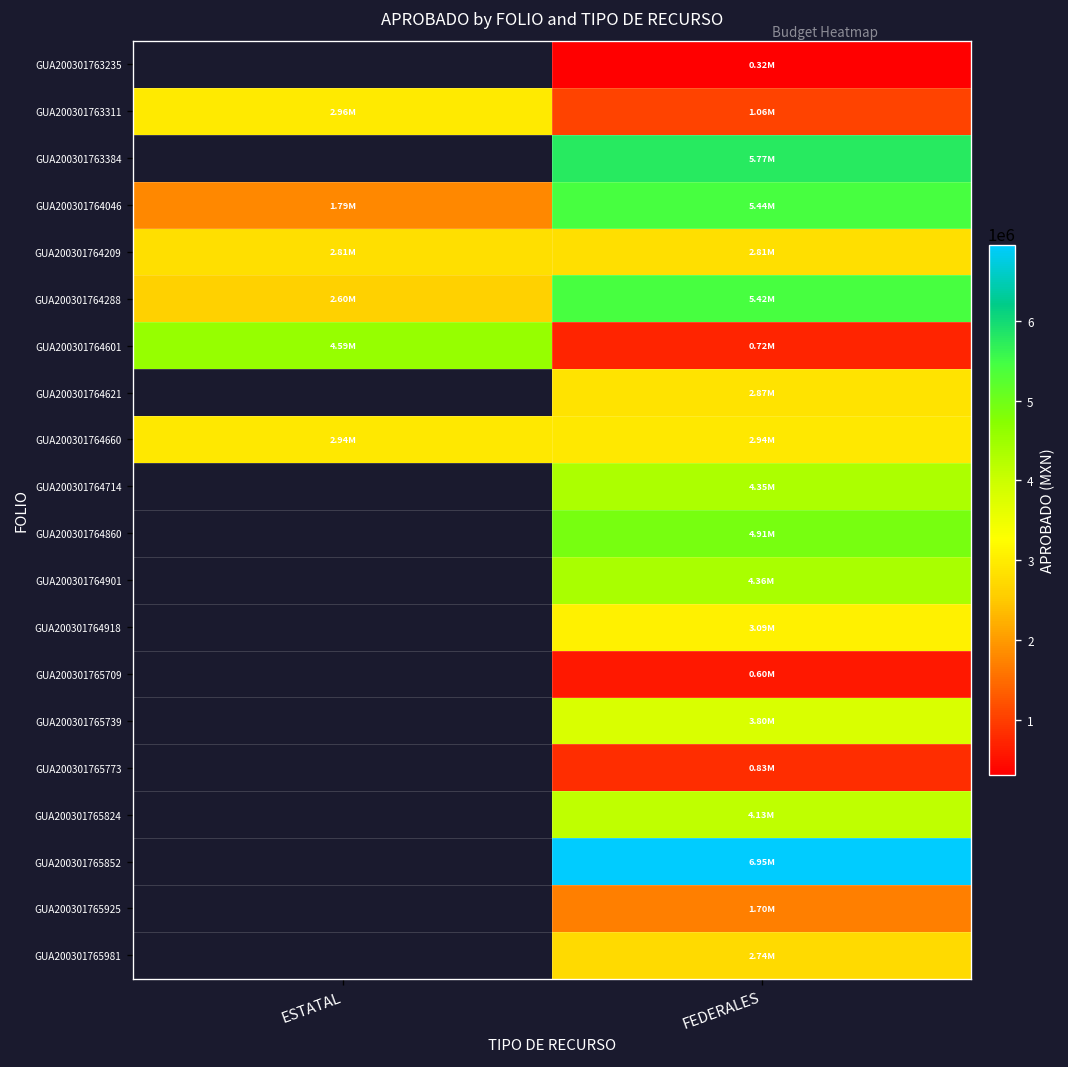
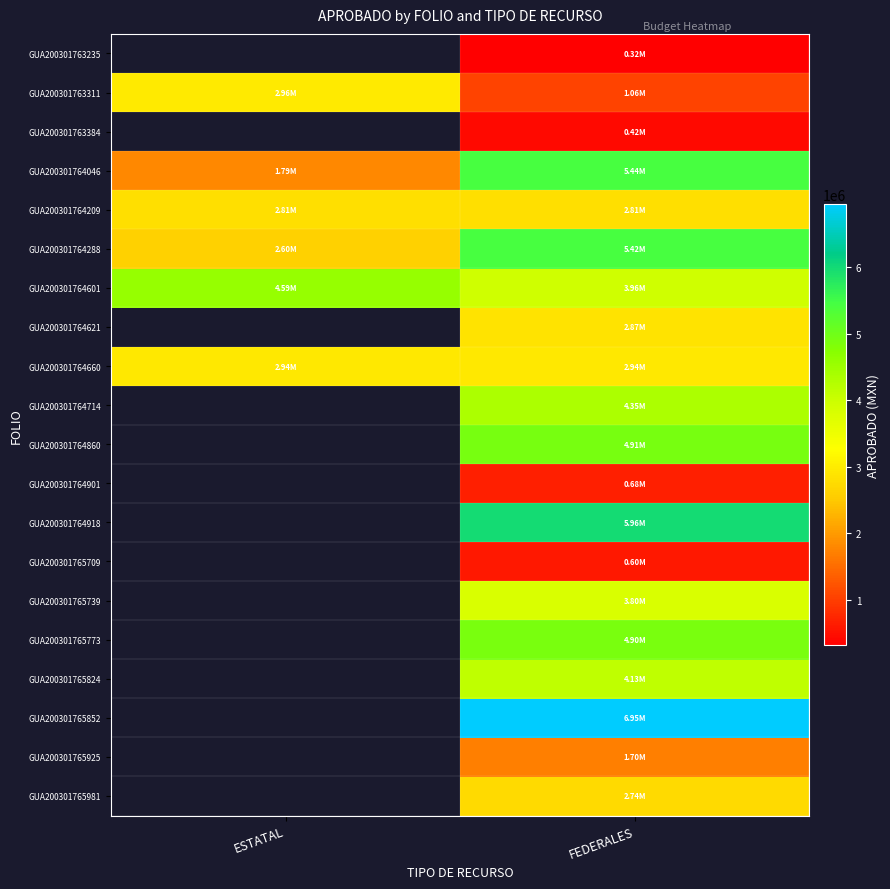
  {
    "GUA200301763235": {
      "FEDERALES": "0.32M"
    },
    "GUA200301763311": {
      "ESTATAL": "2.96M",
      "FEDERALES": "1.06M"
    },
    "GUA200301763384": {
-     "FEDERALES": "5.77M"
+     "FEDERALES": "0.42M"
    },
    "GUA200301764046": {
      "ESTATAL": "1.79M",
      "FEDERALES": "5.44M"
    },
    "GUA200301764209": {
      "ESTATAL": "2.81M",
      "FEDERALES": "2.81M"
    },
    "GUA200301764288": {
      "ESTATAL": "2.60M",
      "FEDERALES": "5.42M"
    },
    "GUA200301764601": {
      "ESTATAL": "4.59M",
-     "FEDERALES": "0.72M"
+     "FEDERALES": "3.96M"
    },
    "GUA200301764621": {
      "FEDERALES": "2.87M"
    },
    "GUA200301764660": {
      "ESTATAL": "2.94M",
      "FEDERALES": "2.94M"
    },
    "GUA200301764714": {
      "FEDERALES": "4.35M"
    },
    "GUA200301764860": {
      "FEDERALES": "4.91M"
    },
    "GUA200301764901": {
-     "FEDERALES": "4.36M"
+     "FEDERALES": "0.68M"
    },
    "GUA200301764918": {
-     "FEDERALES": "3.09M"
+     "FEDERALES": "5.96M"
    },
    "GUA200301765709": {
      "FEDERALES": "0.60M"
    },
    "GUA200301765739": {
      "FEDERALES": "3.80M"
    },
    "GUA200301765773": {
-     "FEDERALES": "0.83M"
+     "FEDERALES": "4.90M"
    },
    "GUA200301765824": {
      "FEDERALES": "4.13M"
    },
    "GUA200301765852": {
      "FEDERALES": "6.95M"
    },
    "GUA200301765925": {
      "FEDERALES": "1.70M"
    },
    "GUA200301765981": {
      "FEDERALES": "2.74M"
    }
  }
